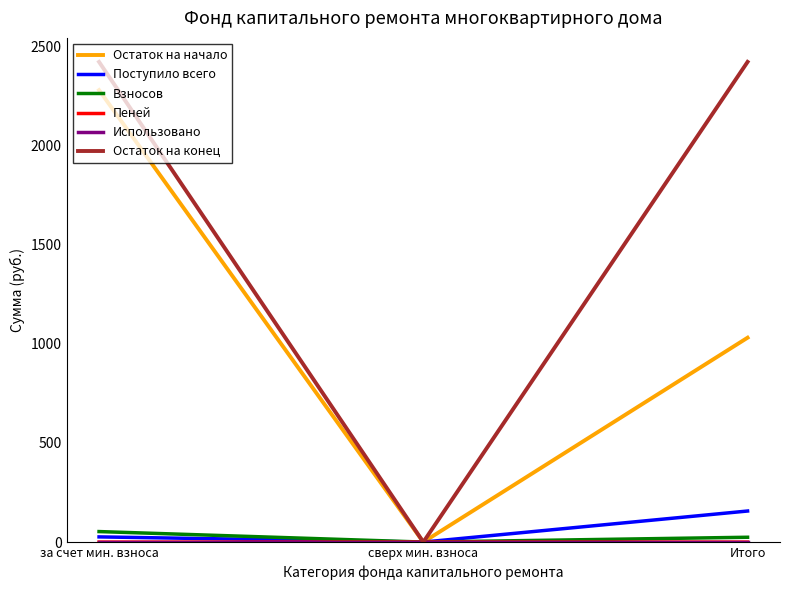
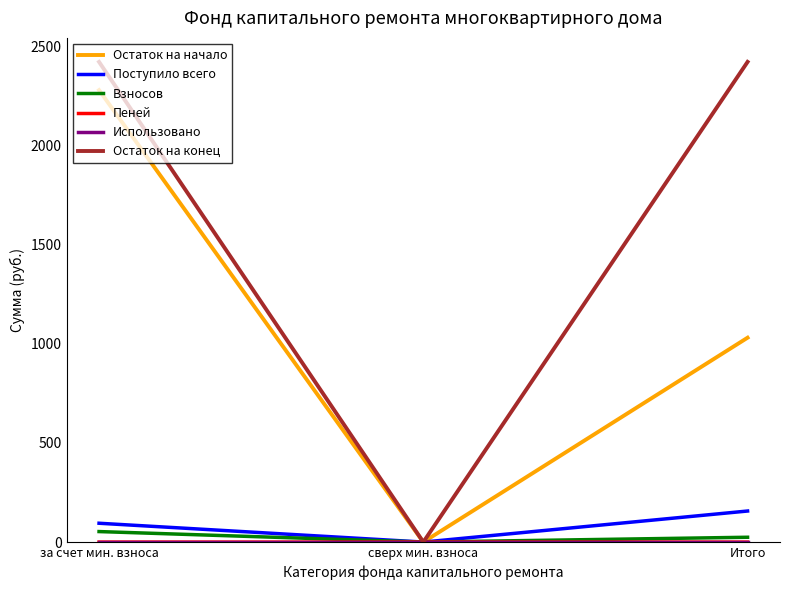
  {
    "Остаток на начало": {
      "Итого": 1030
    },
    "Поступило всего": {
-     "за счет мин. взноса": 30,
+     "за счет мин. взноса": 100,
      "Итого": 160
    },
    "Взносов": {
      "за счет мин. взноса": 50,
      "Итого": 20
    },
    "Использовано": {
      "за счет мин. взноса": 0,
      "Итого": 0
    },
    "Остаток на конец": {
      "Итого": 2420
    }
  }
